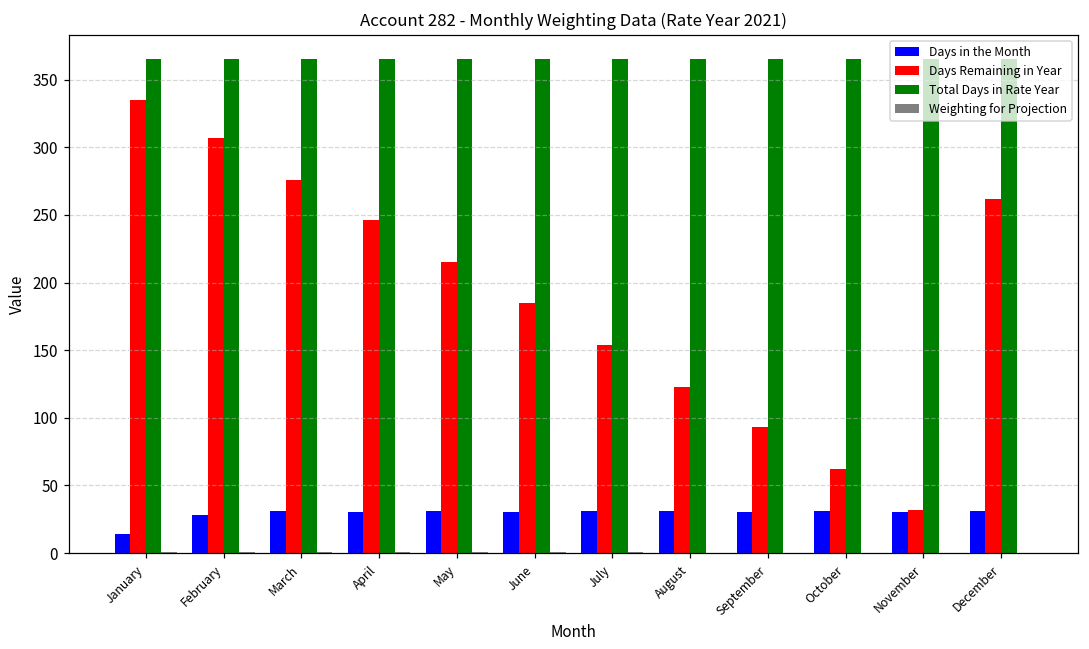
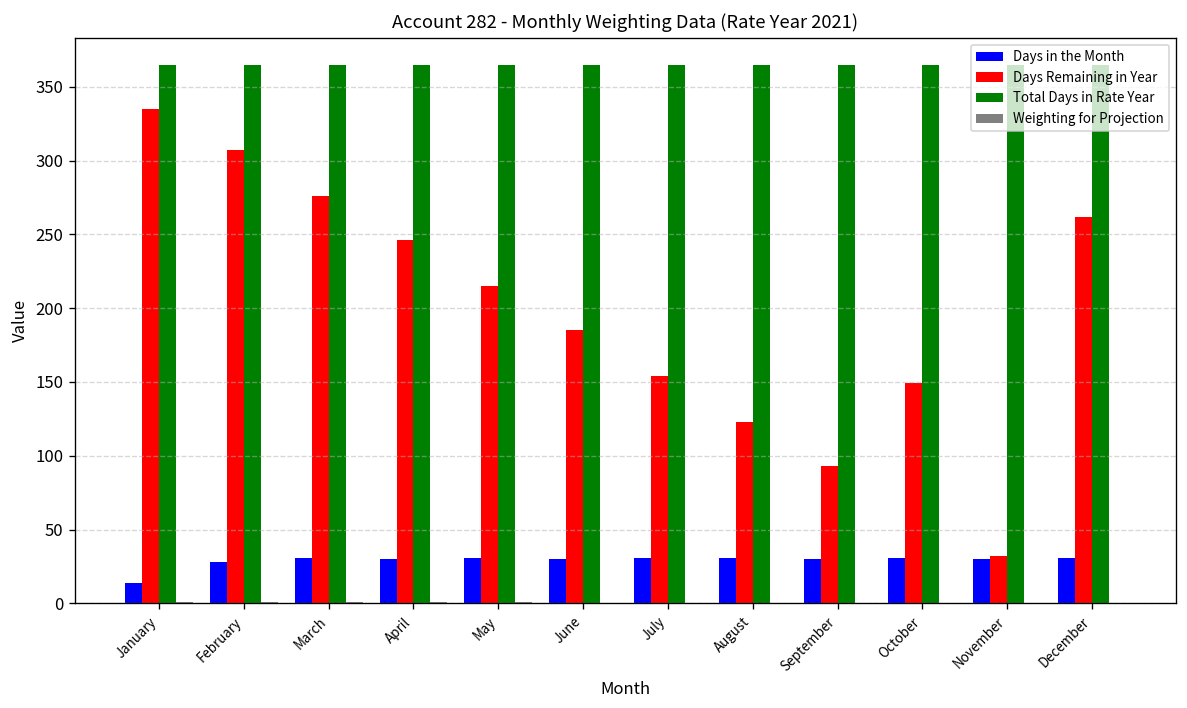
  {
    "Days in the Month": {
      "January": 14,
      "February": 28,
      "March": 31,
      "April": 30,
      "May": 31,
      "June": 30,
      "July": 31,
      "August": 31,
      "September": 30,
      "October": 31,
      "November": 30,
      "December": 31
    },
    "Days Remaining in Year": {
      "January": 335,
      "February": 307,
      "March": 276,
      "April": 246,
      "May": 215,
      "June": 185,
      "July": 154,
      "August": 123,
      "September": 93,
-     "October": 62,
+     "October": 149,
      "November": 32,
      "December": 262
    },
    "Total Days in Rate Year": {
      "January": 365,
      "February": 365,
      "March": 365,
      "April": 365,
      "May": 365,
      "June": 365,
      "July": 365,
      "August": 365,
      "September": 365,
      "October": 365
    }
  }
